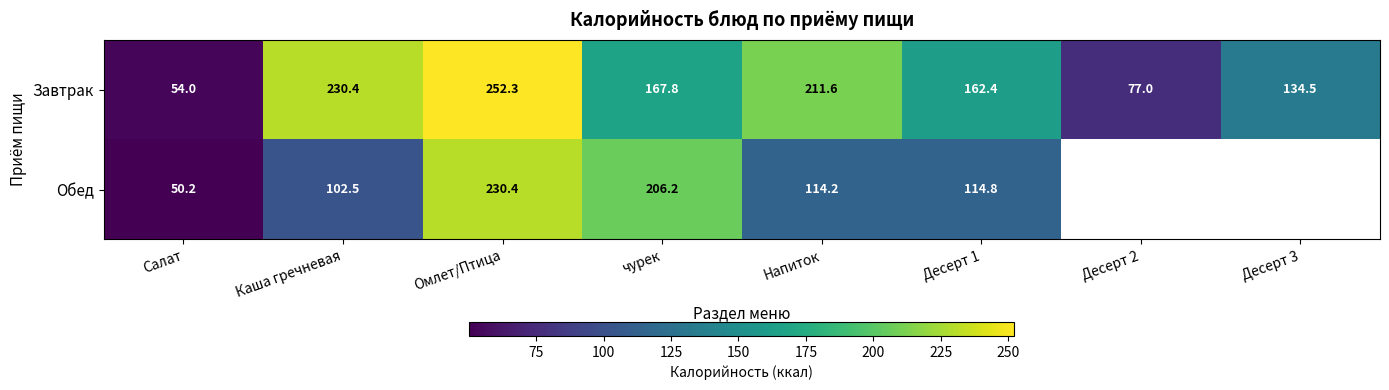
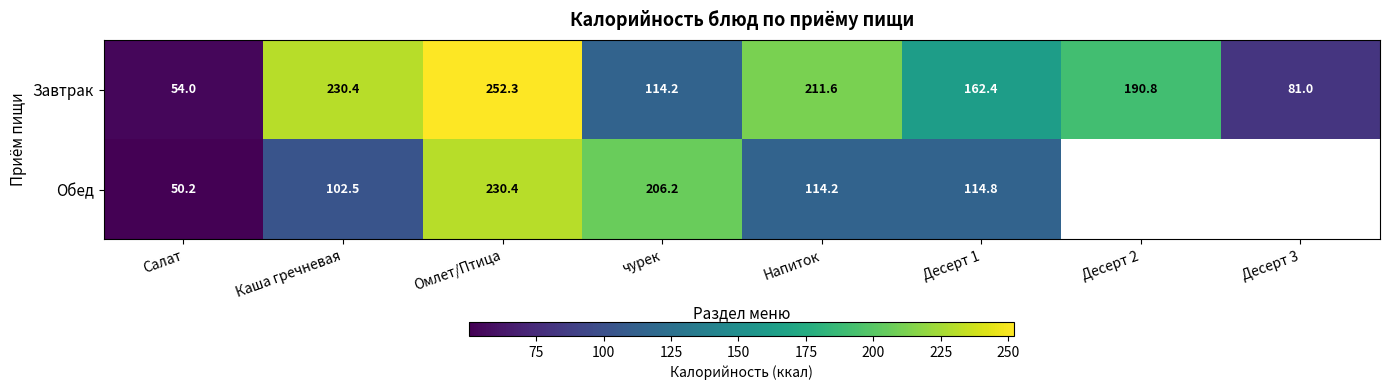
  {
    "Завтрак": {
      "Салат": 54.0,
      "Каша гречневая": 230.4,
      "Омлет/Птица": 252.3,
-     "чурек": 167.8,
+     "чурек": 114.2,
      "Напиток": 211.6,
      "Десерт 1": 162.4,
-     "Десерт 2": 77.0,
-     "Десерт 3": 134.5
+     "Десерт 2": 190.8,
+     "Десерт 3": 81.0
    },
    "Обед": {
      "Салат": 50.2,
      "Каша гречневая": 102.5,
      "Омлет/Птица": 230.4,
      "чурек": 206.2,
      "Напиток": 114.2,
      "Десерт 1": 114.8
    }
  }
